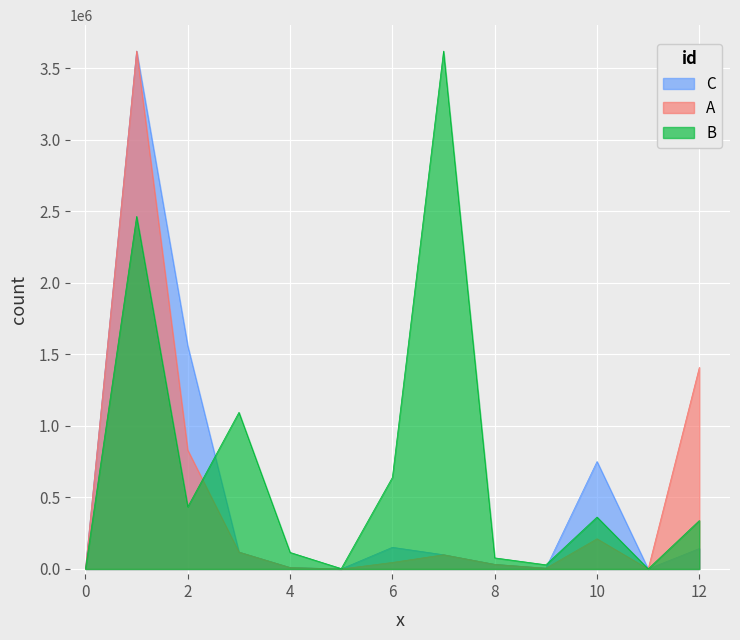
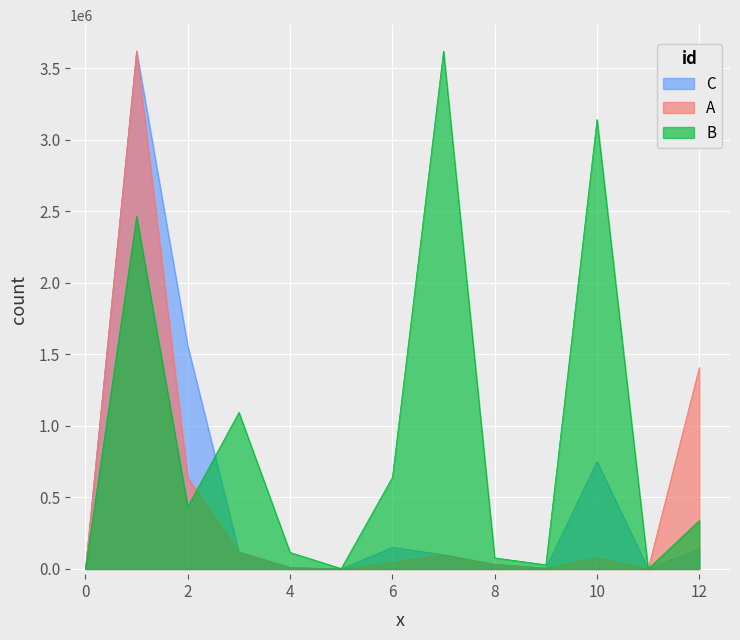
  {
    "C": {
      "2": 1560000,
      "6": 150000,
      "10": 750000,
      "12": 140000
    },
    "A": {
-     "2": 830000,
+     "2": 640000,
      "6": 50000,
-     "10": 210000,
+     "10": 80000,
      "12": 1410000
    },
    "B": {
      "2": 430000,
      "4": 120000,
      "6": 640000,
      "8": 80000,
-     "10": 360000,
+     "10": 3140000,
      "12": 340000
    }
  }
